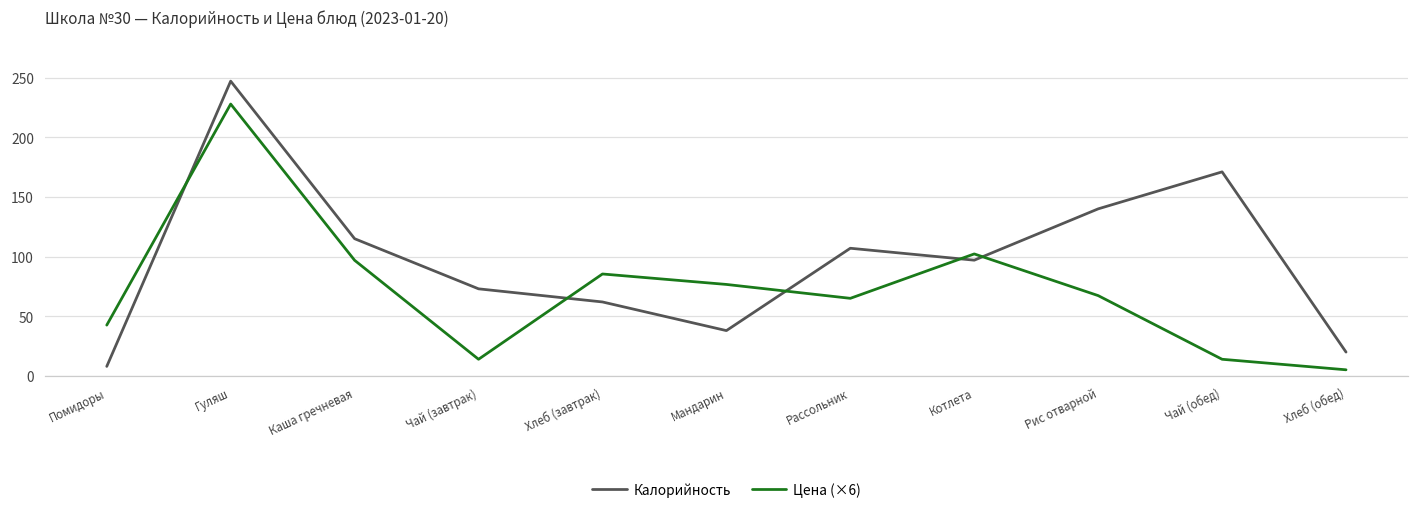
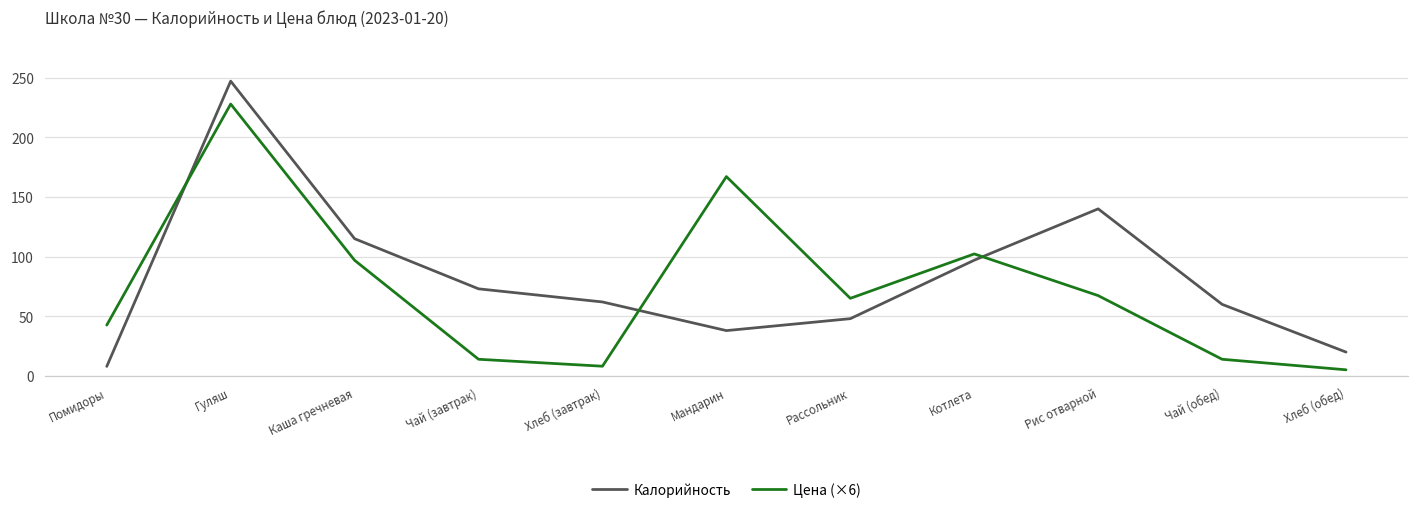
  {
    "Калорийность": {
      "Помидоры": 8,
      "Гуляш": 247,
      "Каша гречневая": 115,
      "Чай (завтрак)": 73,
      "Хлеб (завтрак)": 62,
      "Мандарин": 38,
-     "Рассольник": 107,
+     "Рассольник": 48,
      "Котлета": 97,
      "Рис отварной": 140,
-     "Чай (обед)": 171,
+     "Чай (обед)": 60,
      "Хлеб (обед)": 20
    },
    "Цена (×6)": {
      "Помидоры": 43,
      "Гуляш": 228,
      "Каша гречневая": 97,
      "Чай (завтрак)": 14,
-     "Хлеб (завтрак)": 85,
-     "Мандарин": 77,
+     "Хлеб (завтрак)": 8,
+     "Мандарин": 167,
      "Рассольник": 65,
      "Котлета": 102,
      "Рис отварной": 67,
      "Чай (обед)": 14,
      "Хлеб (обед)": 5
    }
  }
